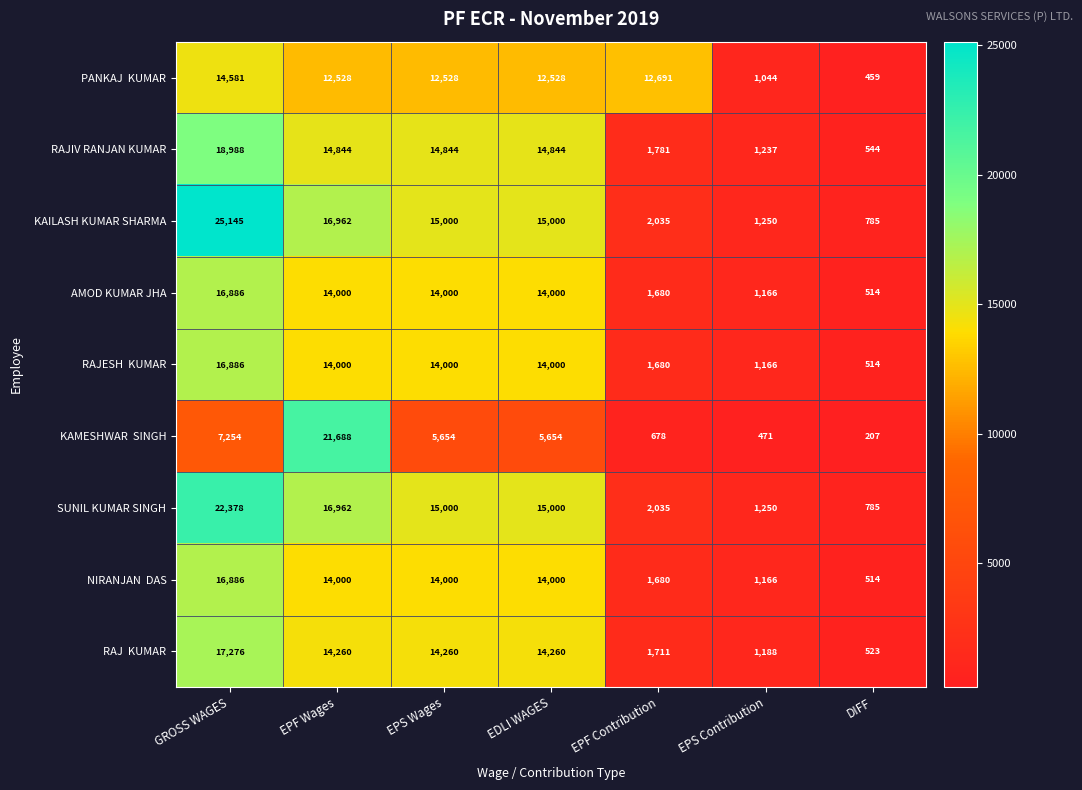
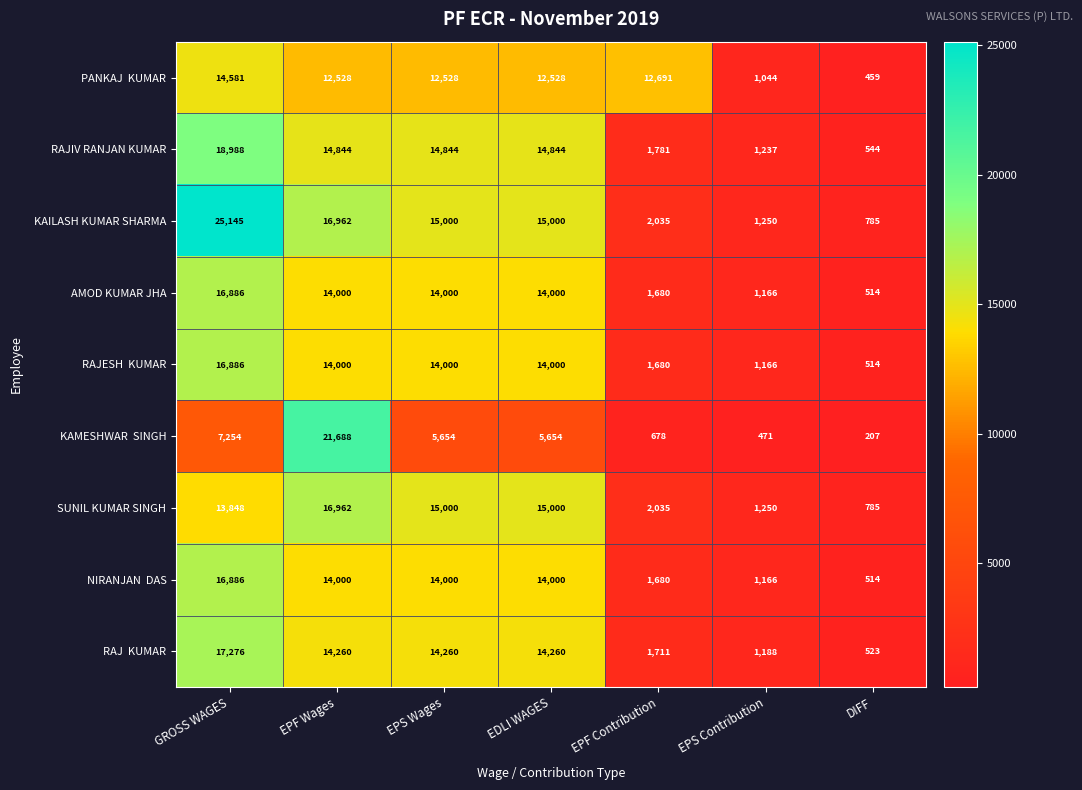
  {
    "PANKAJ KUMAR": {
      "GROSS WAGES": "14,581",
      "EPF Wages": "12,528",
      "EPS Wages": "12,528",
      "EDLI WAGES": "12,528",
      "EPF Contribution": "12,691",
      "EPS Contribution": "1,044",
      "DIFF": "459"
    },
    "RAJIV RANJAN KUMAR": {
      "GROSS WAGES": "18,988",
      "EPF Wages": "14,844",
      "EPS Wages": "14,844",
      "EDLI WAGES": "14,844",
      "EPF Contribution": "1,781",
      "EPS Contribution": "1,237",
      "DIFF": "544"
    },
    "KAILASH KUMAR SHARMA": {
      "GROSS WAGES": "25,145",
      "EPF Wages": "16,962",
      "EPS Wages": "15,000",
      "EDLI WAGES": "15,000",
      "EPF Contribution": "2,035",
      "EPS Contribution": "1,250",
      "DIFF": "785"
    },
    "AMOD KUMAR JHA": {
      "GROSS WAGES": "16,886",
      "EPF Wages": "14,000",
      "EPS Wages": "14,000",
      "EDLI WAGES": "14,000",
      "EPF Contribution": "1,680",
      "EPS Contribution": "1,166",
      "DIFF": "514"
    },
    "RAJESH KUMAR": {
      "GROSS WAGES": "16,886",
      "EPF Wages": "14,000",
      "EPS Wages": "14,000",
      "EDLI WAGES": "14,000",
      "EPF Contribution": "1,680",
      "EPS Contribution": "1,166",
      "DIFF": "514"
    },
    "KAMESHWAR SINGH": {
      "GROSS WAGES": "7,254",
      "EPF Wages": "21,688",
      "EPS Wages": "5,654",
      "EDLI WAGES": "5,654",
      "EPF Contribution": "678",
      "EPS Contribution": "471",
      "DIFF": "207"
    },
    "SUNIL KUMAR SINGH": {
-     "GROSS WAGES": "22,378",
+     "GROSS WAGES": "13,848",
      "EPF Wages": "16,962",
      "EPS Wages": "15,000",
      "EDLI WAGES": "15,000",
      "EPF Contribution": "2,035",
      "EPS Contribution": "1,250",
      "DIFF": "785"
    },
    "NIRANJAN DAS": {
      "GROSS WAGES": "16,886",
      "EPF Wages": "14,000",
      "EPS Wages": "14,000",
      "EDLI WAGES": "14,000",
      "EPF Contribution": "1,680",
      "EPS Contribution": "1,166",
      "DIFF": "514"
    },
    "RAJ KUMAR": {
      "GROSS WAGES": "17,276",
      "EPF Wages": "14,260",
      "EPS Wages": "14,260",
      "EDLI WAGES": "14,260",
      "EPF Contribution": "1,711",
      "EPS Contribution": "1,188",
      "DIFF": "523"
    }
  }
